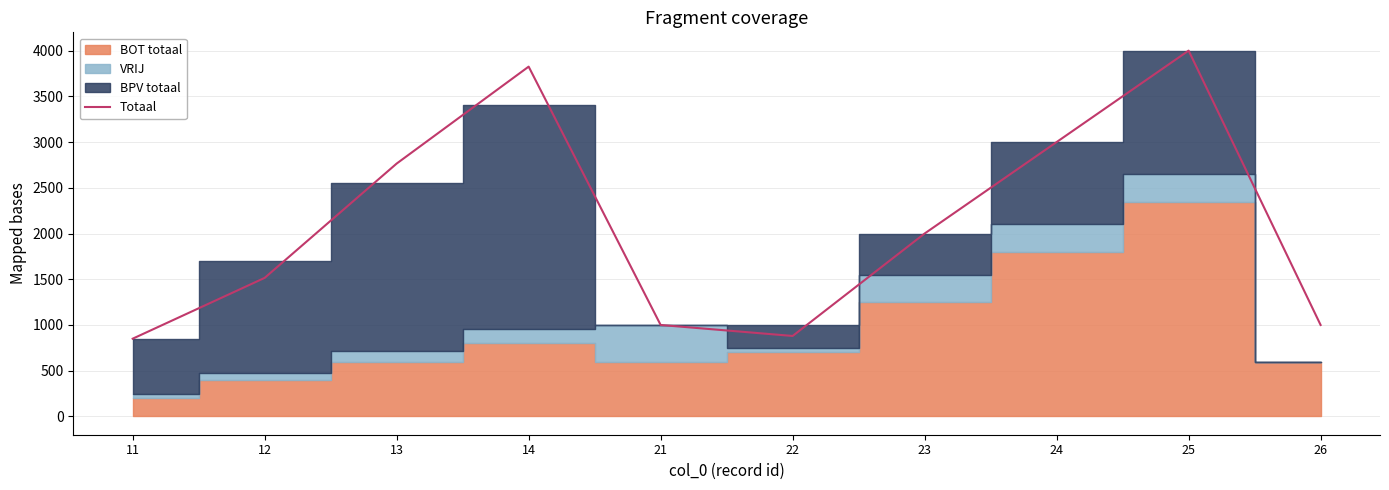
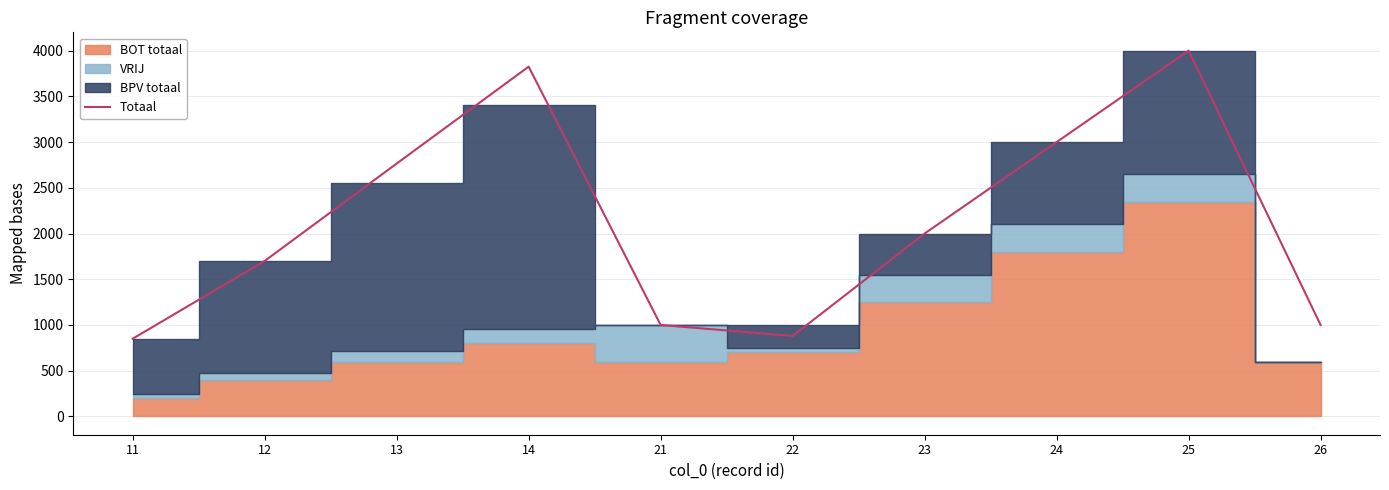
  {
    "Totaal": {
-     "12": 1500,
+     "12": 1700,
      "13": 2800,
      "14": 3800,
      "21": 1000,
      "22": 900,
      "23": 2000,
      "24": 3000,
      "25": 4000,
      "26": 1000
    }
  }
